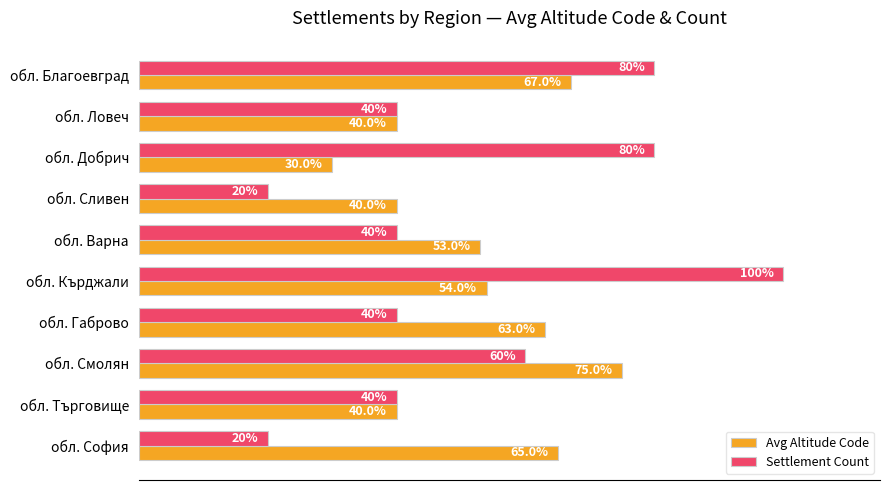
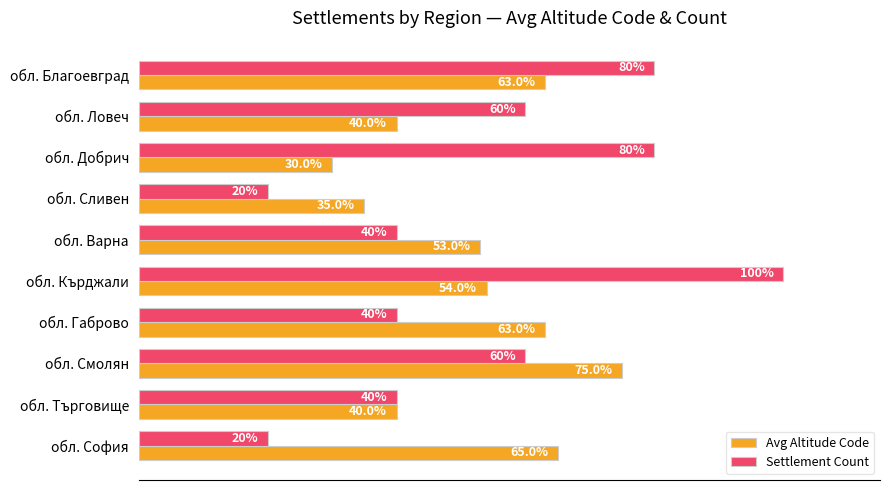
  {
    "Avg Altitude Code": {
-     "обл. Благоевград": "67.0%",
+     "обл. Благоевград": "63.0%",
      "обл. Ловеч": "40.0%",
      "обл. Добрич": "30.0%",
-     "обл. Сливен": "40.0%",
+     "обл. Сливен": "35.0%",
      "обл. Варна": "53.0%",
      "обл. Кърджали": "54.0%",
      "обл. Габрово": "63.0%",
      "обл. Смолян": "75.0%",
      "обл. Търговище": "40.0%",
      "обл. София": "65.0%"
    },
    "Settlement Count": {
      "обл. Благоевград": "80%",
-     "обл. Ловеч": "40%",
+     "обл. Ловеч": "60%",
      "обл. Добрич": "80%",
      "обл. Сливен": "20%",
      "обл. Варна": "40%",
      "обл. Кърджали": "100%",
      "обл. Габрово": "40%",
      "обл. Смолян": "60%",
      "обл. Търговище": "40%",
      "обл. София": "20%"
    }
  }
